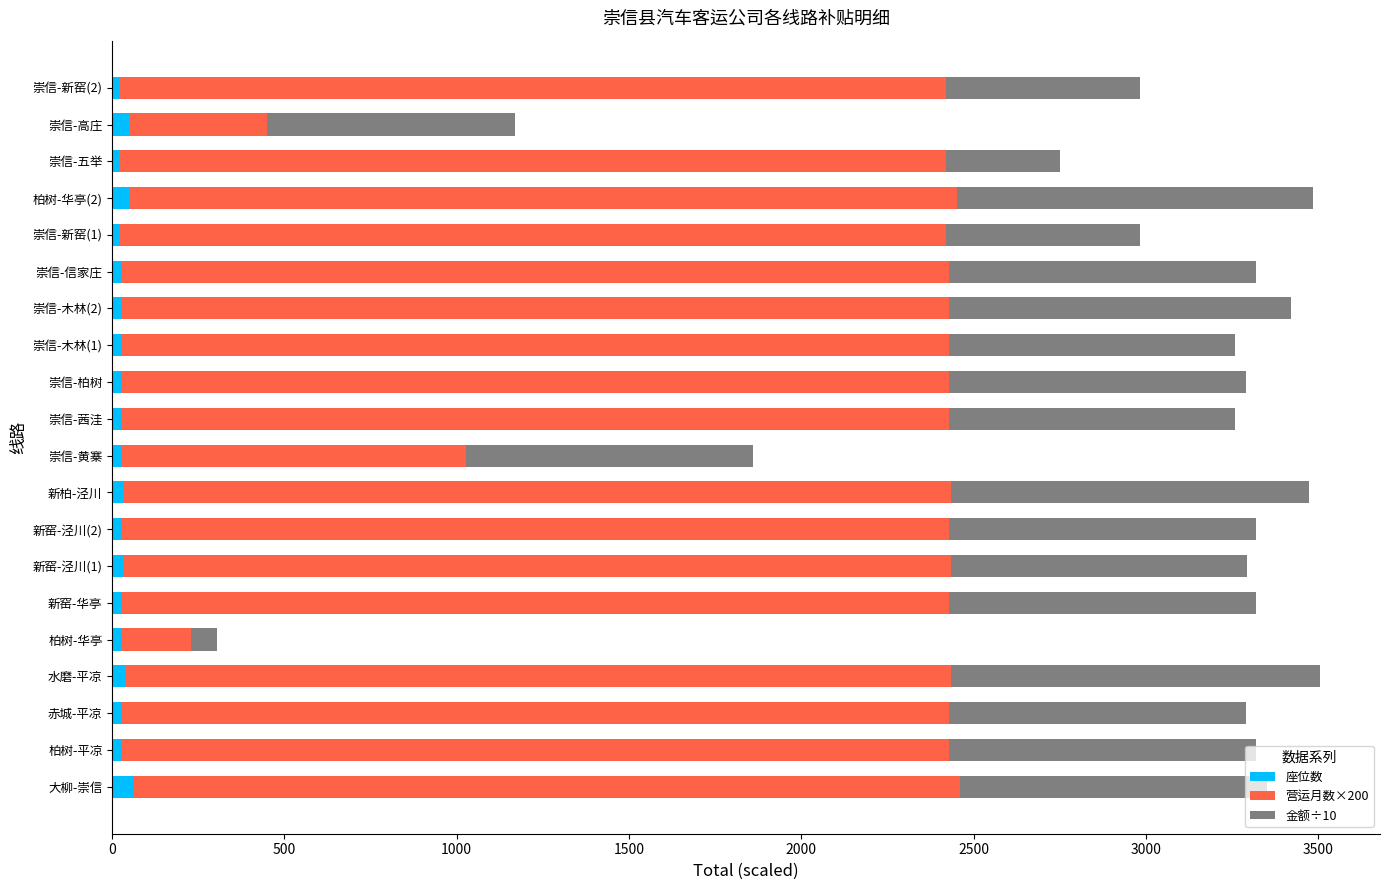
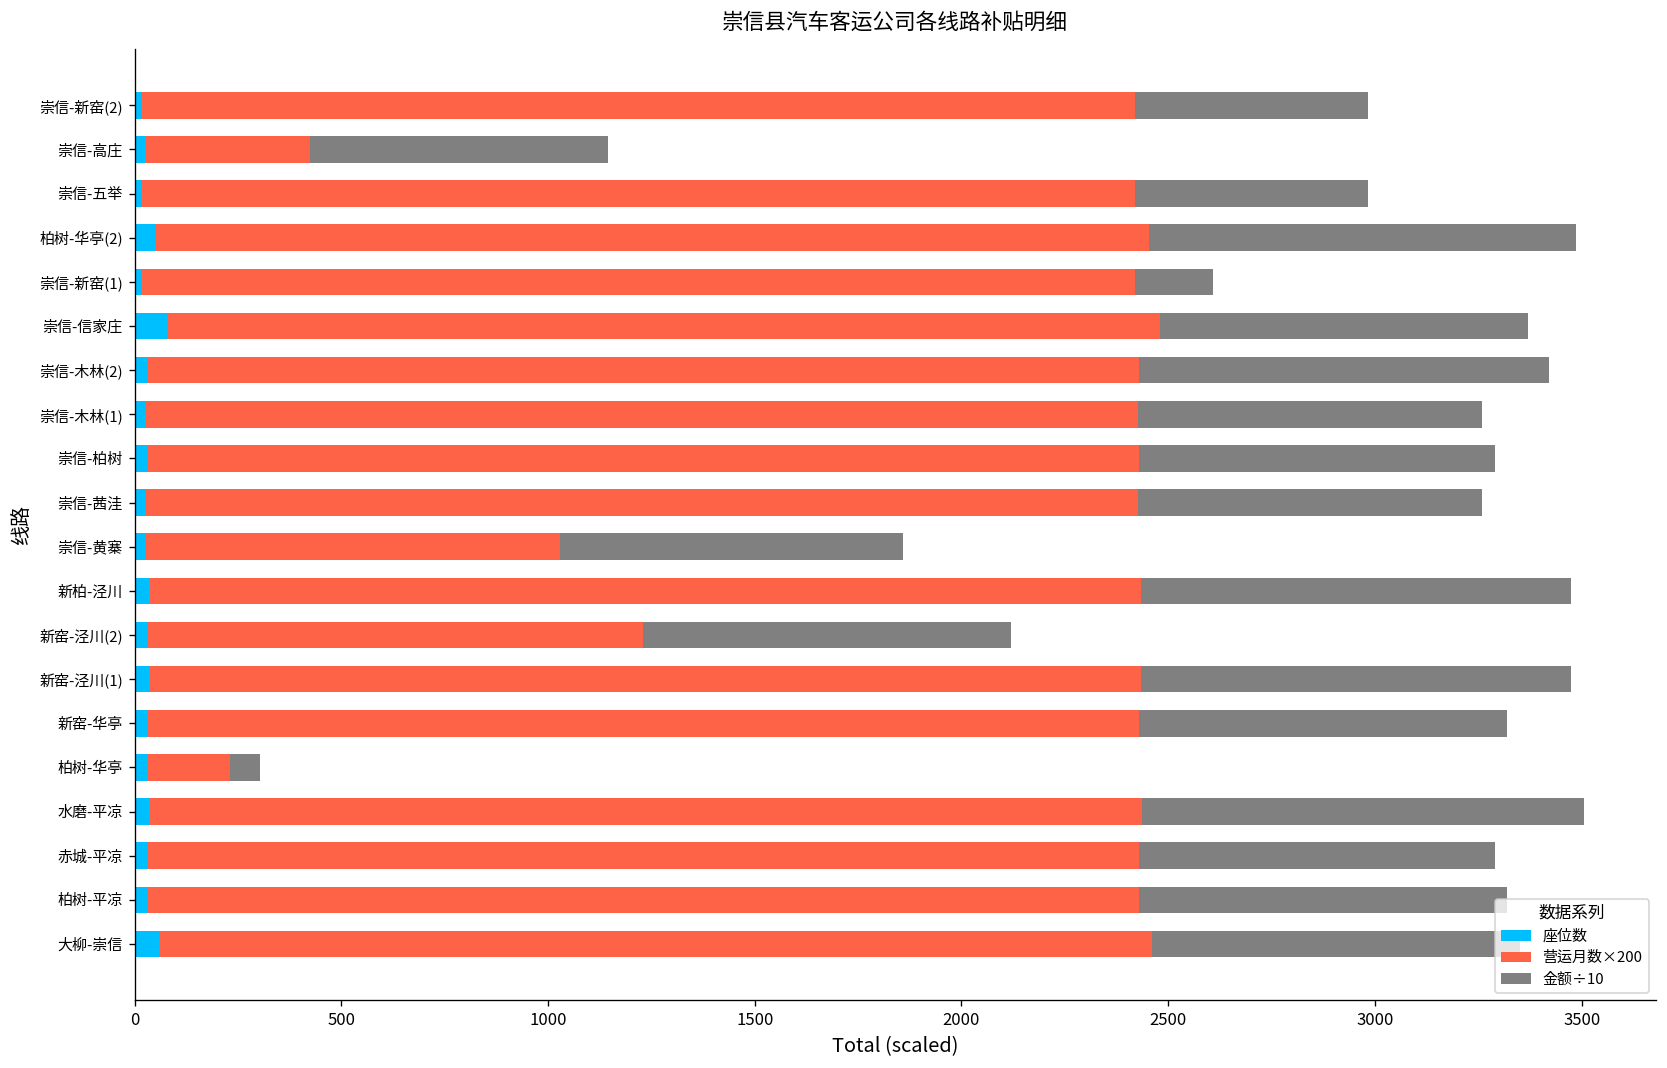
  {
    "座位数": {
      "崇信-新窑(2)": 20,
-     "崇信-高庄": 50,
+     "崇信-高庄": 30,
      "崇信-五举": 20,
      "柏树-华亭(2)": 50,
      "崇信-新窑(1)": 20,
-     "崇信-信家庄": 30,
+     "崇信-信家庄": 80,
      "崇信-木林(2)": 30,
      "崇信-木林(1)": 30,
      "崇信-柏树": 30,
      "崇信-茜洼": 30,
      "崇信-黄寨": 30,
      "新柏-泾川": 40,
      "新窑-泾川(2)": 30,
      "新窑-泾川(1)": 40,
      "新窑-华亭": 30,
      "柏树-华亭": 30,
      "水磨-平凉": 40,
      "赤城-平凉": 30,
      "柏树-平凉": 30,
      "大柳-崇信": 60
    },
    "营运月数×200": {
      "崇信-新窑(2)": 2400,
      "崇信-高庄": 400,
      "崇信-五举": 2400,
      "柏树-华亭(2)": 2400,
      "崇信-新窑(1)": 2400,
      "崇信-信家庄": 2400,
      "崇信-木林(2)": 2400,
      "崇信-木林(1)": 2400,
      "崇信-柏树": 2400,
      "崇信-茜洼": 2400,
      "崇信-黄寨": 1000,
      "新柏-泾川": 2400,
-     "新窑-泾川(2)": 2400,
+     "新窑-泾川(2)": 1200,
      "新窑-泾川(1)": 2400,
      "新窑-华亭": 2400,
      "柏树-华亭": 200,
      "水磨-平凉": 2400,
      "赤城-平凉": 2400,
      "柏树-平凉": 2400,
      "大柳-崇信": 2400
    },
    "金额÷10": {
      "崇信-新窑(2)": 560,
      "崇信-高庄": 720,
-     "崇信-五举": 330,
+     "崇信-五举": 560,
      "柏树-华亭(2)": 1030,
-     "崇信-新窑(1)": 560,
+     "崇信-新窑(1)": 190,
      "崇信-信家庄": 890,
      "崇信-木林(2)": 990,
      "崇信-木林(1)": 830,
      "崇信-柏树": 860,
      "崇信-茜洼": 830,
      "崇信-黄寨": 830,
      "新柏-泾川": 1040,
      "新窑-泾川(2)": 890,
-     "新窑-泾川(1)": 860,
+     "新窑-泾川(1)": 1040,
      "新窑-华亭": 890,
      "柏树-华亭": 70,
      "水磨-平凉": 1070,
      "赤城-平凉": 860
    }
  }
